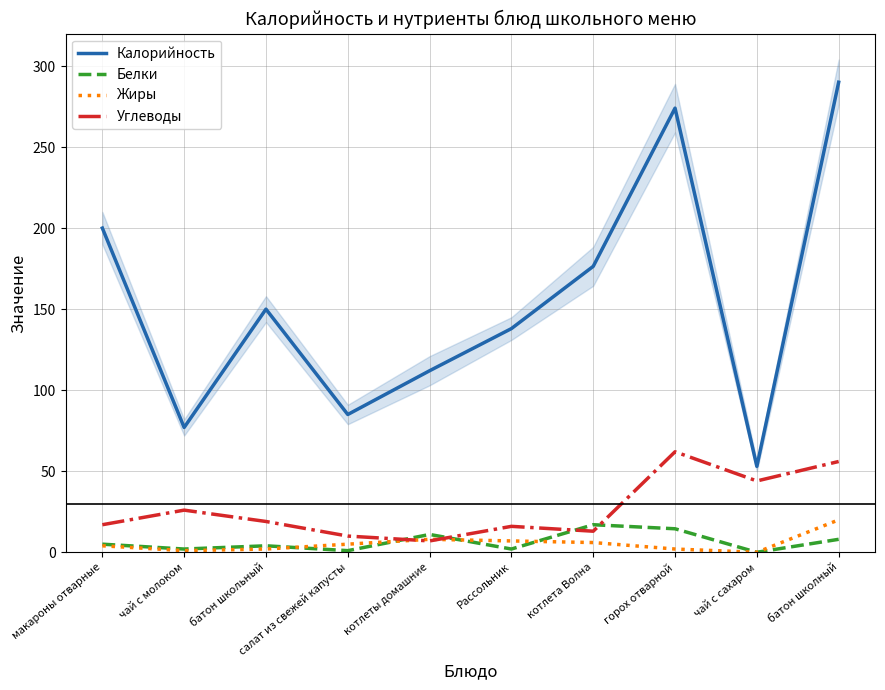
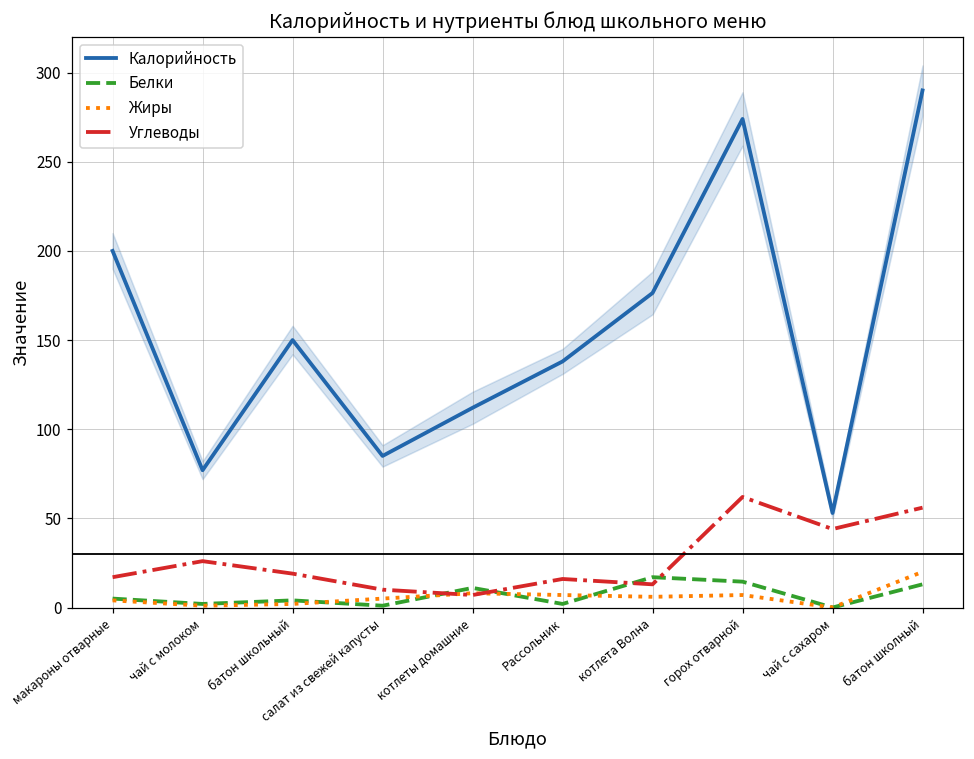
  {
    "Белки": {
      "батон школьный": 4,
      "салат из свежей капусты": 1,
      "котлеты домашние": 11,
      "Рассольник": 2,
      "котлета Волна": 17,
      "горох отварной": 15,
-     "батон школный": 8
+     "батон школный": 13
    },
    "Жиры": {
      "батон школьный": 2,
      "салат из свежей капусты": 5,
      "Рассольник": 7,
      "котлета Волна": 6,
-     "горох отварной": 2,
+     "горох отварной": 7,
      "батон школный": 20
    },
    "Углеводы": {
      "макароны отварные": 17,
      "чай с молоком": 26,
      "батон школьный": 19,
      "салат из свежей капусты": 10,
      "Рассольник": 16,
      "котлета Волна": 13,
      "горох отварной": 62,
      "чай с сахаром": 44,
      "батон школный": 56
    }
  }
